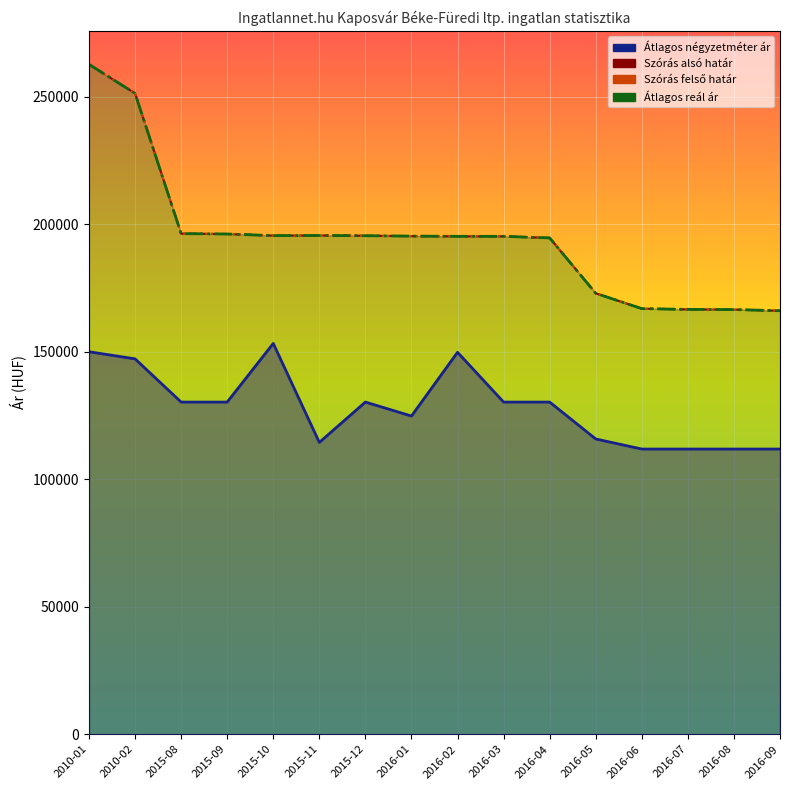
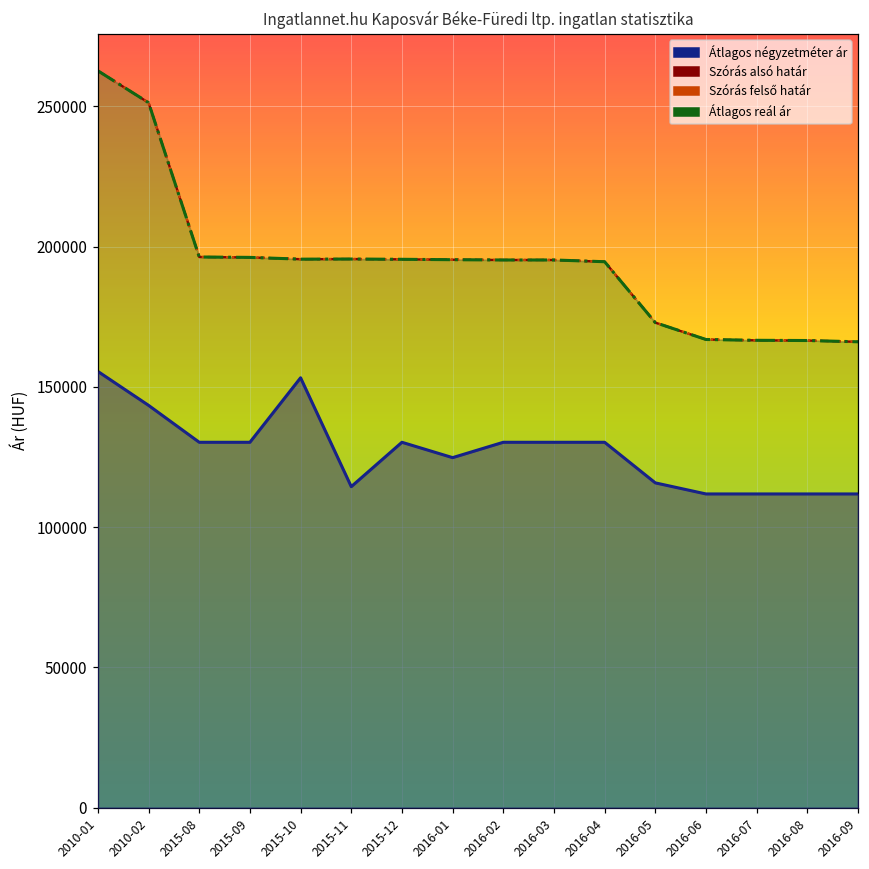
  {
    "Átlagos négyzetméter ár": {
-     "2010-01": 150000,
-     "2010-02": 147000,
+     "2010-01": 156000,
+     "2010-02": 143000,
      "2015-08": 130000,
      "2015-09": 130000,
      "2015-10": 153000,
      "2015-11": 114000,
      "2015-12": 130000,
      "2016-01": 125000,
-     "2016-02": 150000,
+     "2016-02": 130000,
      "2016-03": 130000,
      "2016-04": 130000,
      "2016-05": 116000,
      "2016-06": 112000,
      "2016-07": 112000,
      "2016-08": 112000,
      "2016-09": 112000
    }
  }
